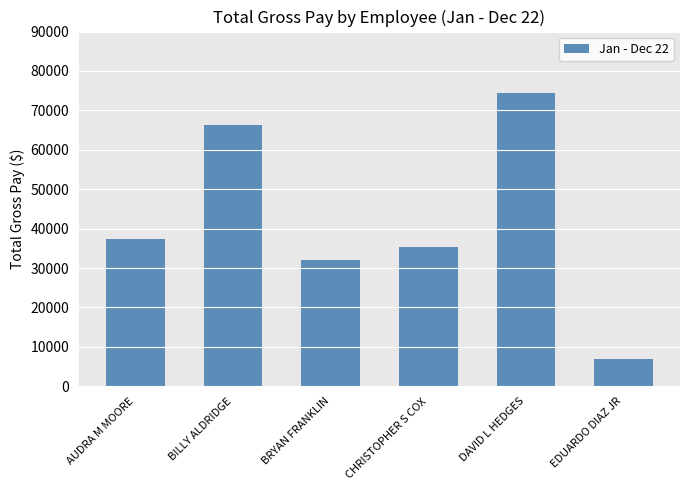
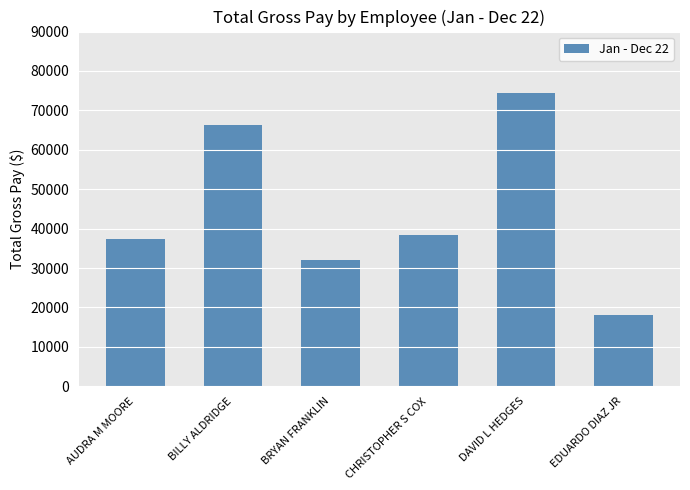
  {
    "AUDRA M MOORE": 37000,
    "BILLY ALDRIDGE": 66000,
    "BRYAN FRANKLIN": 32000,
-   "CHRISTOPHER S COX": 35000,
+   "CHRISTOPHER S COX": 38000,
    "DAVID L HEDGES": 75000,
-   "EDUARDO DIAZ JR": 7000
+   "EDUARDO DIAZ JR": 18000
  }
